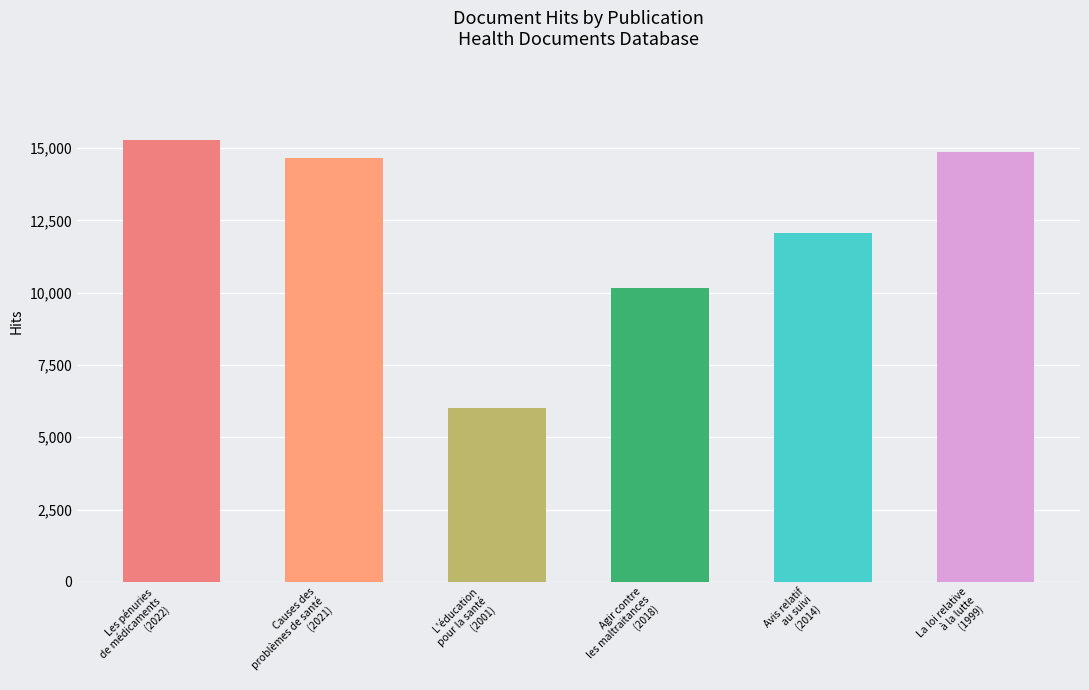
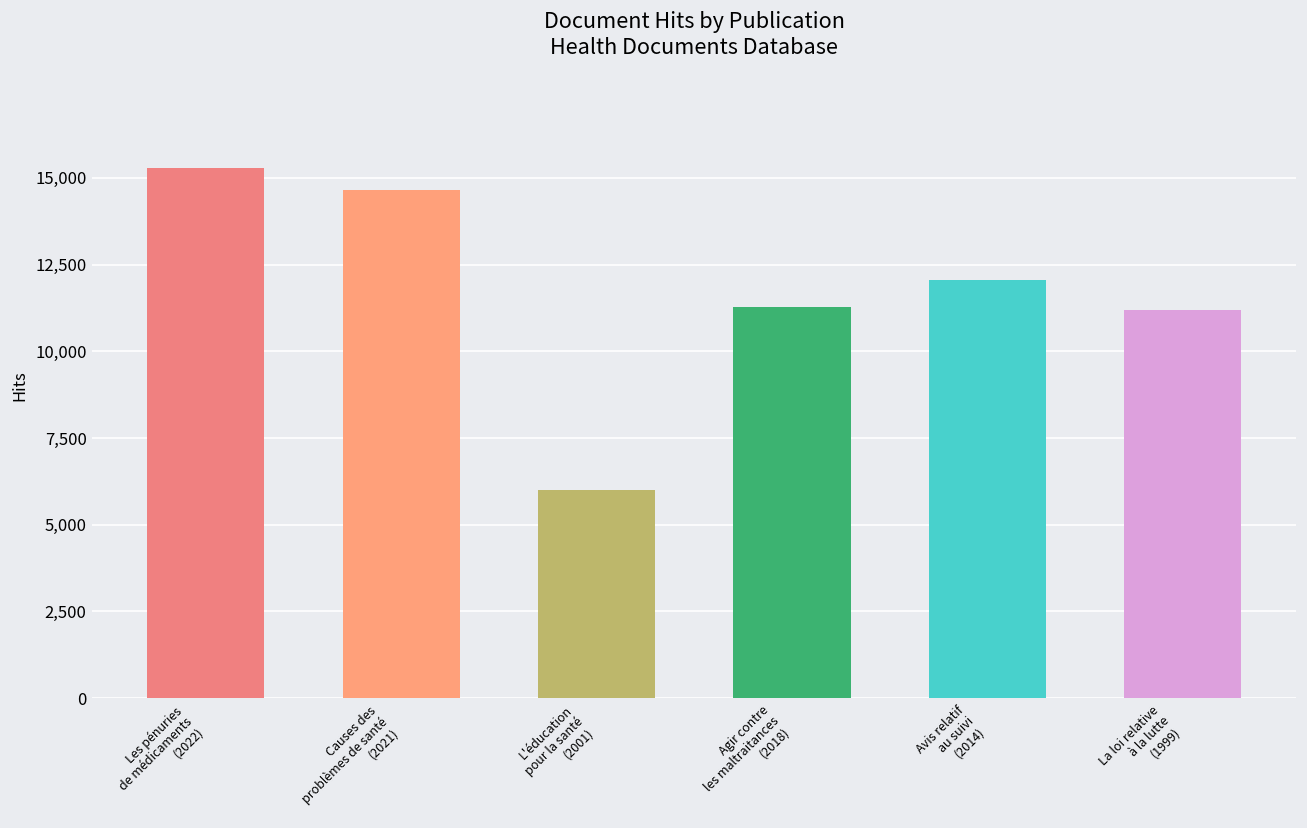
  {
    "Les pénuries de médicaments (2022)": "15,300",
    "Causes des problèmes de santé (2021)": "14,700",
    "L'éducation pour la santé (2001)": "6,000",
-   "Agir contre les maltraitances (2018)": "10,200",
+   "Agir contre les maltraitances (2018)": "11,300",
    "Avis relatif au suivi (2014)": "12,100",
-   "La loi relative à la lutte (1999)": "14,900"
+   "La loi relative à la lutte (1999)": "11,200"
  }
